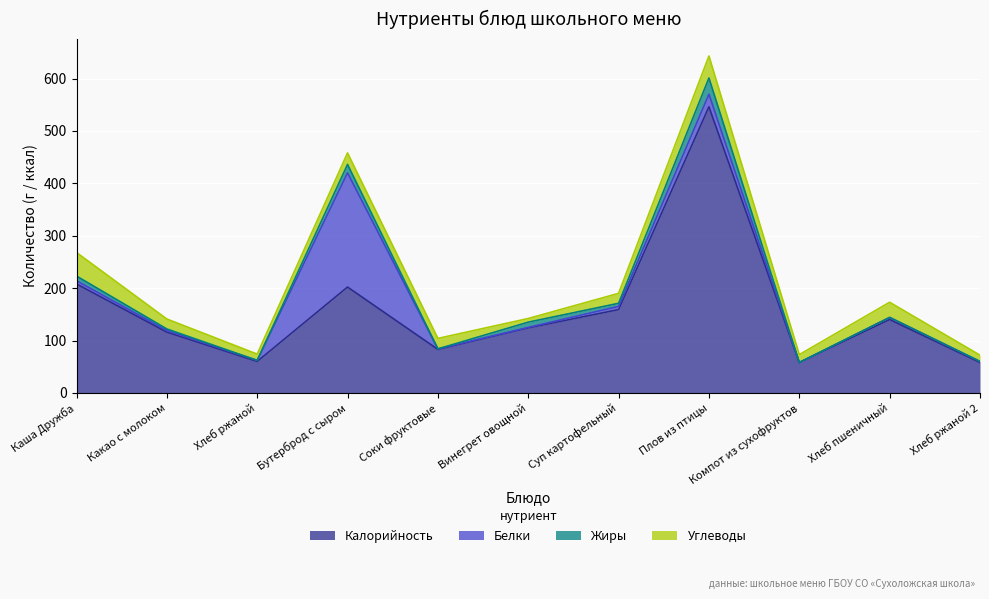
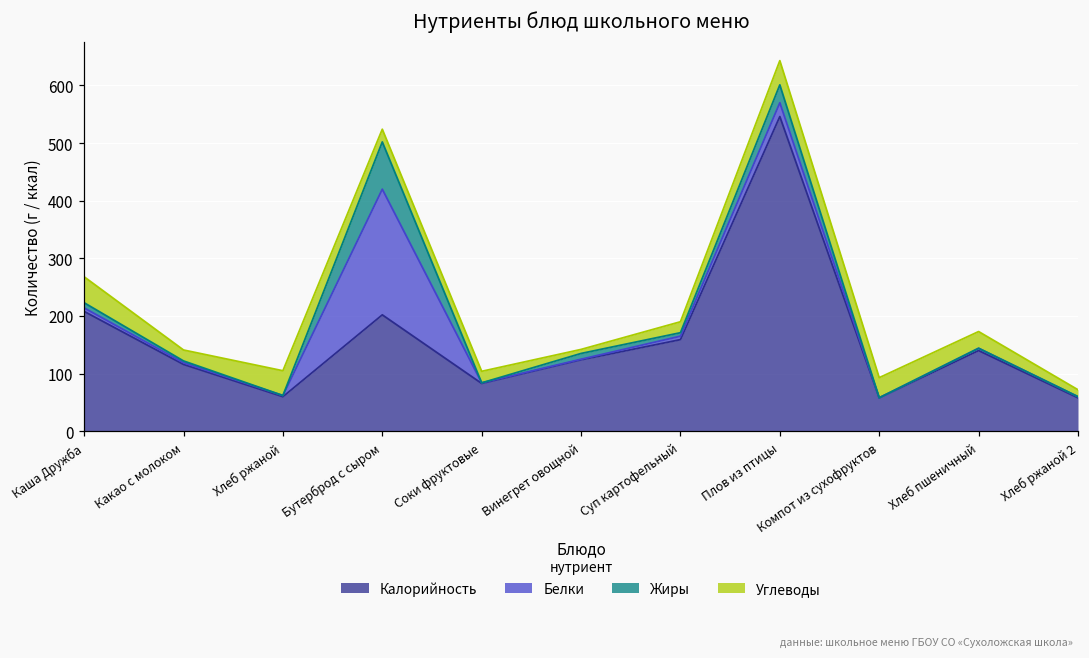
  {
    "Калорийность": {
      "Каша Дружба": 210,
      "Бутерброд с сыром": 200,
      "Суп картофельный": 160,
      "Плов из птицы": 550
    },
    "Белки": {
      "Каша Дружба": 10,
      "Бутерброд с сыром": 220,
      "Суп картофельный": 10,
      "Плов из птицы": 20
    },
    "Жиры": {
      "Каша Дружба": 10,
-     "Бутерброд с сыром": 20,
+     "Бутерброд с сыром": 80,
      "Винегрет овощной": 10,
      "Суп картофельный": 10,
      "Плов из птицы": 30
    },
    "Углеводы": {
      "Каша Дружба": 50,
      "Какао с молоком": 20,
-     "Хлеб ржаной": 10,
+     "Хлеб ржаной": 40,
      "Бутерброд с сыром": 20,
      "Соки фруктовые": 20,
      "Винегрет овощной": 10,
      "Суп картофельный": 20,
      "Плов из птицы": 40,
-     "Компот из сухофруктов": 20,
+     "Компот из сухофруктов": 40,
      "Хлеб пшеничный": 30,
      "Хлеб ржаной 2": 10
    }
  }
